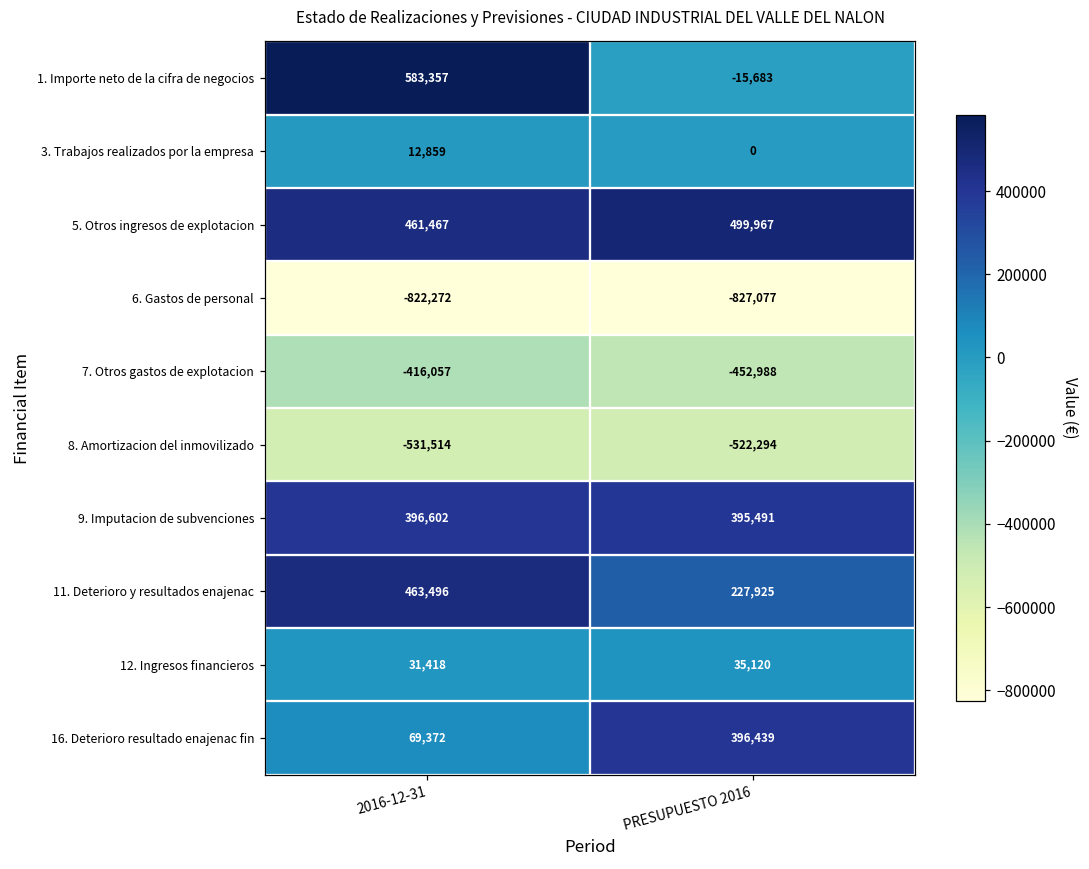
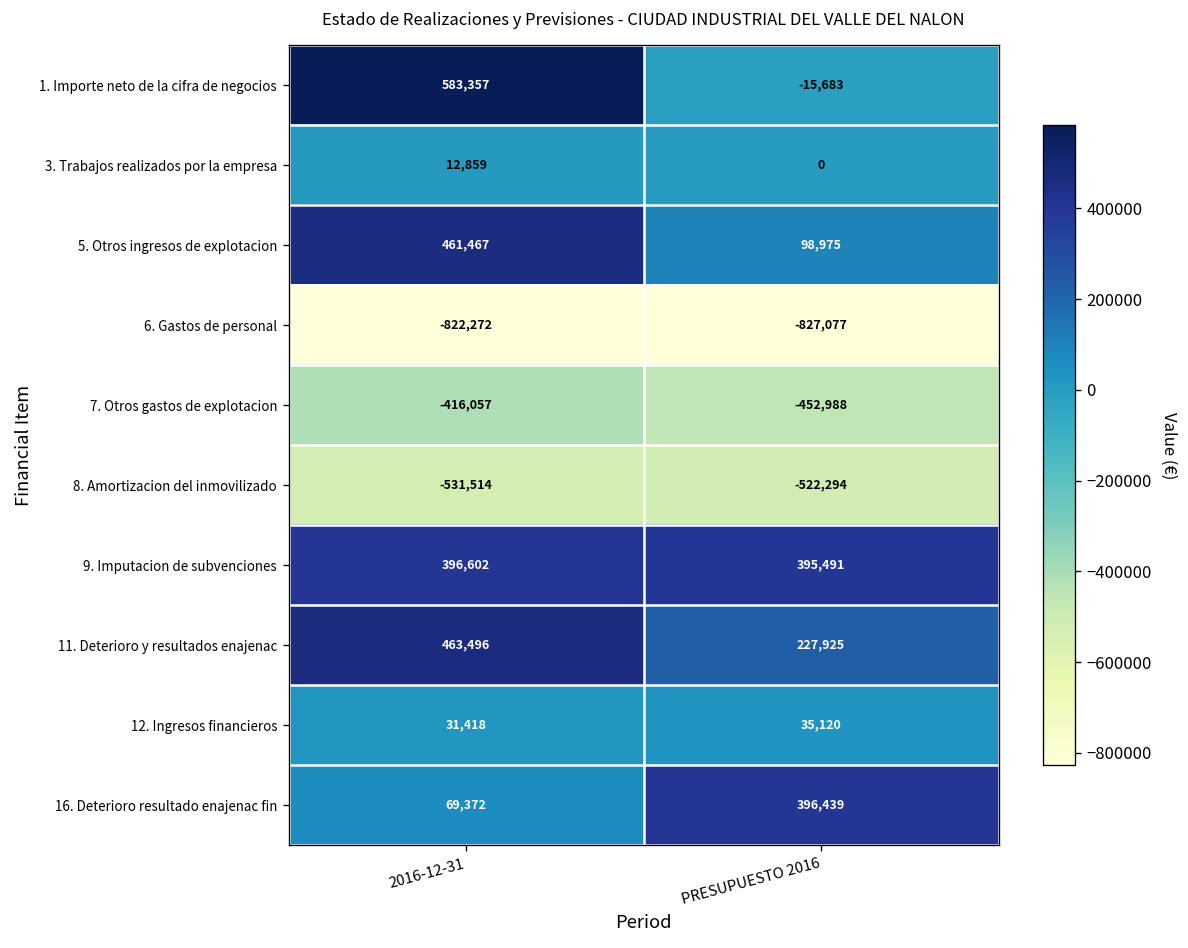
  {
    "1. Importe neto de la cifra de negocios": {
      "2016-12-31": "583,357",
      "PRESUPUESTO 2016": "-15,683"
    },
    "3. Trabajos realizados por la empresa": {
      "2016-12-31": "12,859",
      "PRESUPUESTO 2016": "0"
    },
    "5. Otros ingresos de explotacion": {
      "2016-12-31": "461,467",
-     "PRESUPUESTO 2016": "499,967"
+     "PRESUPUESTO 2016": "98,975"
    },
    "6. Gastos de personal": {
      "2016-12-31": "-822,272",
      "PRESUPUESTO 2016": "-827,077"
    },
    "7. Otros gastos de explotacion": {
      "2016-12-31": "-416,057",
      "PRESUPUESTO 2016": "-452,988"
    },
    "8. Amortizacion del inmovilizado": {
      "2016-12-31": "-531,514",
      "PRESUPUESTO 2016": "-522,294"
    },
    "9. Imputacion de subvenciones": {
      "2016-12-31": "396,602",
      "PRESUPUESTO 2016": "395,491"
    },
    "11. Deterioro y resultados enajenac": {
      "2016-12-31": "463,496",
      "PRESUPUESTO 2016": "227,925"
    },
    "12. Ingresos financieros": {
      "2016-12-31": "31,418",
      "PRESUPUESTO 2016": "35,120"
    },
    "16. Deterioro resultado enajenac fin": {
      "2016-12-31": "69,372",
      "PRESUPUESTO 2016": "396,439"
    }
  }
